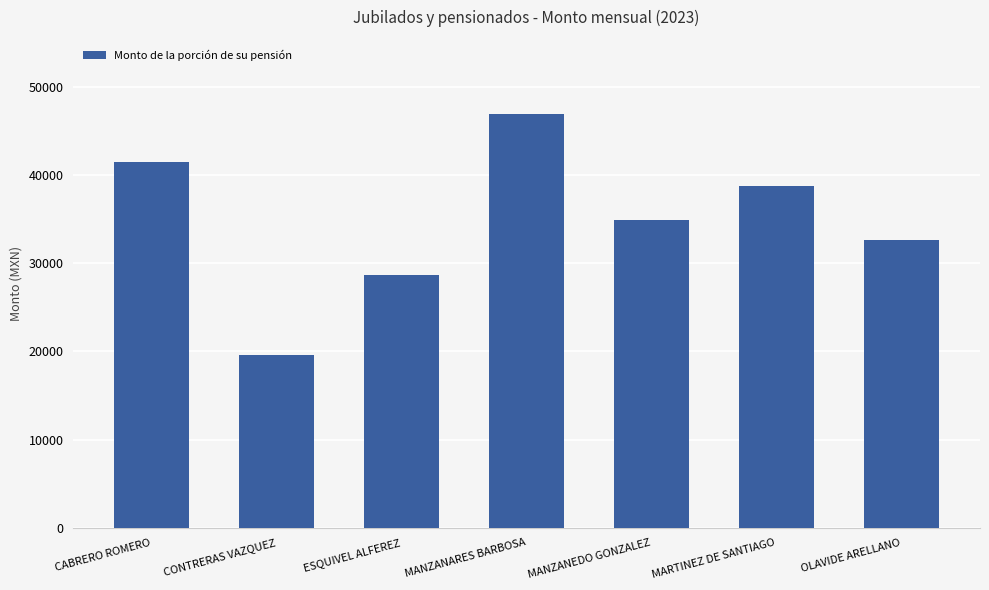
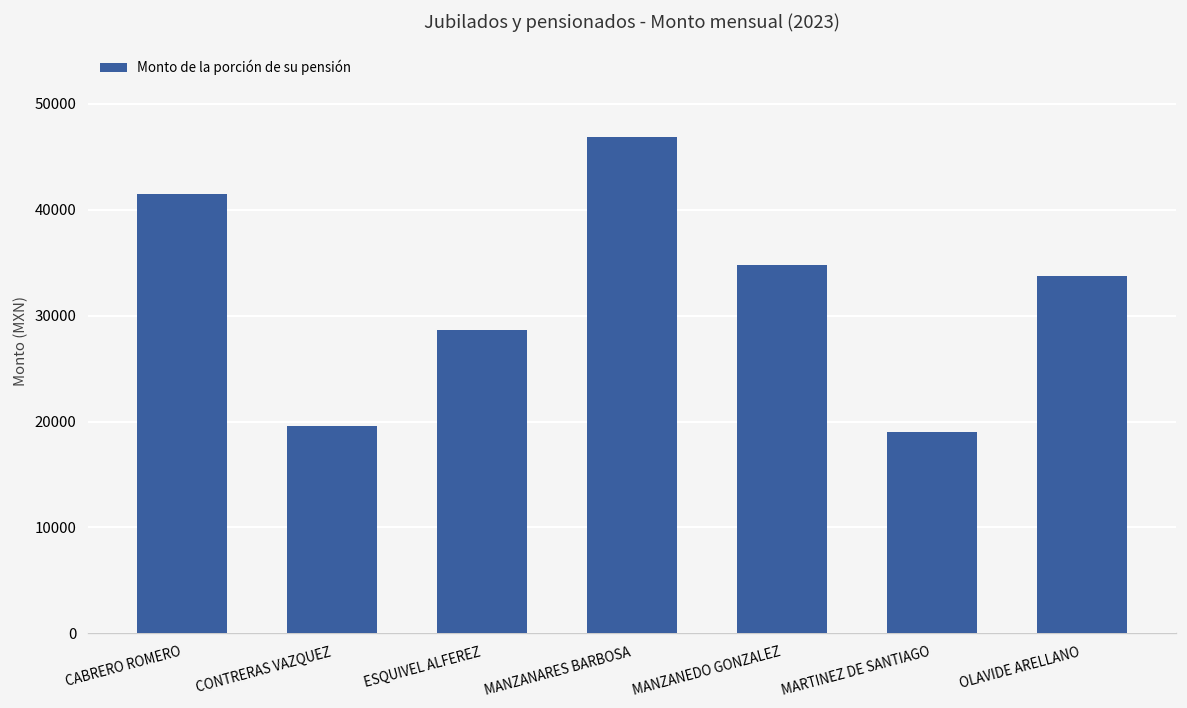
  {
    "CABRERO ROMERO": 41000,
    "CONTRERAS VAZQUEZ": 20000,
    "ESQUIVEL ALFEREZ": 29000,
    "MANZANARES BARBOSA": 47000,
    "MANZANEDO GONZALEZ": 35000,
-   "MARTINEZ DE SANTIAGO": 39000,
-   "OLAVIDE ARELLANO": 33000
+   "MARTINEZ DE SANTIAGO": 19000,
+   "OLAVIDE ARELLANO": 34000
  }
